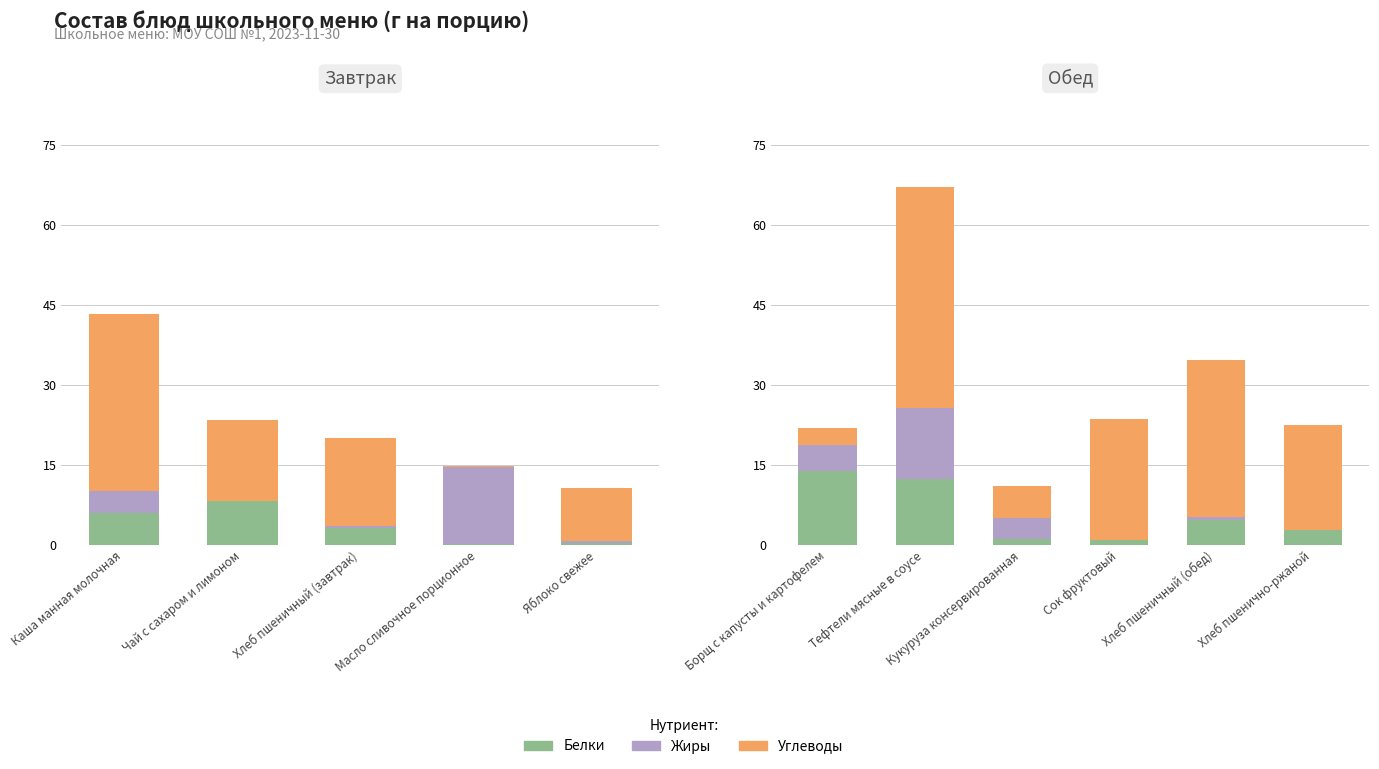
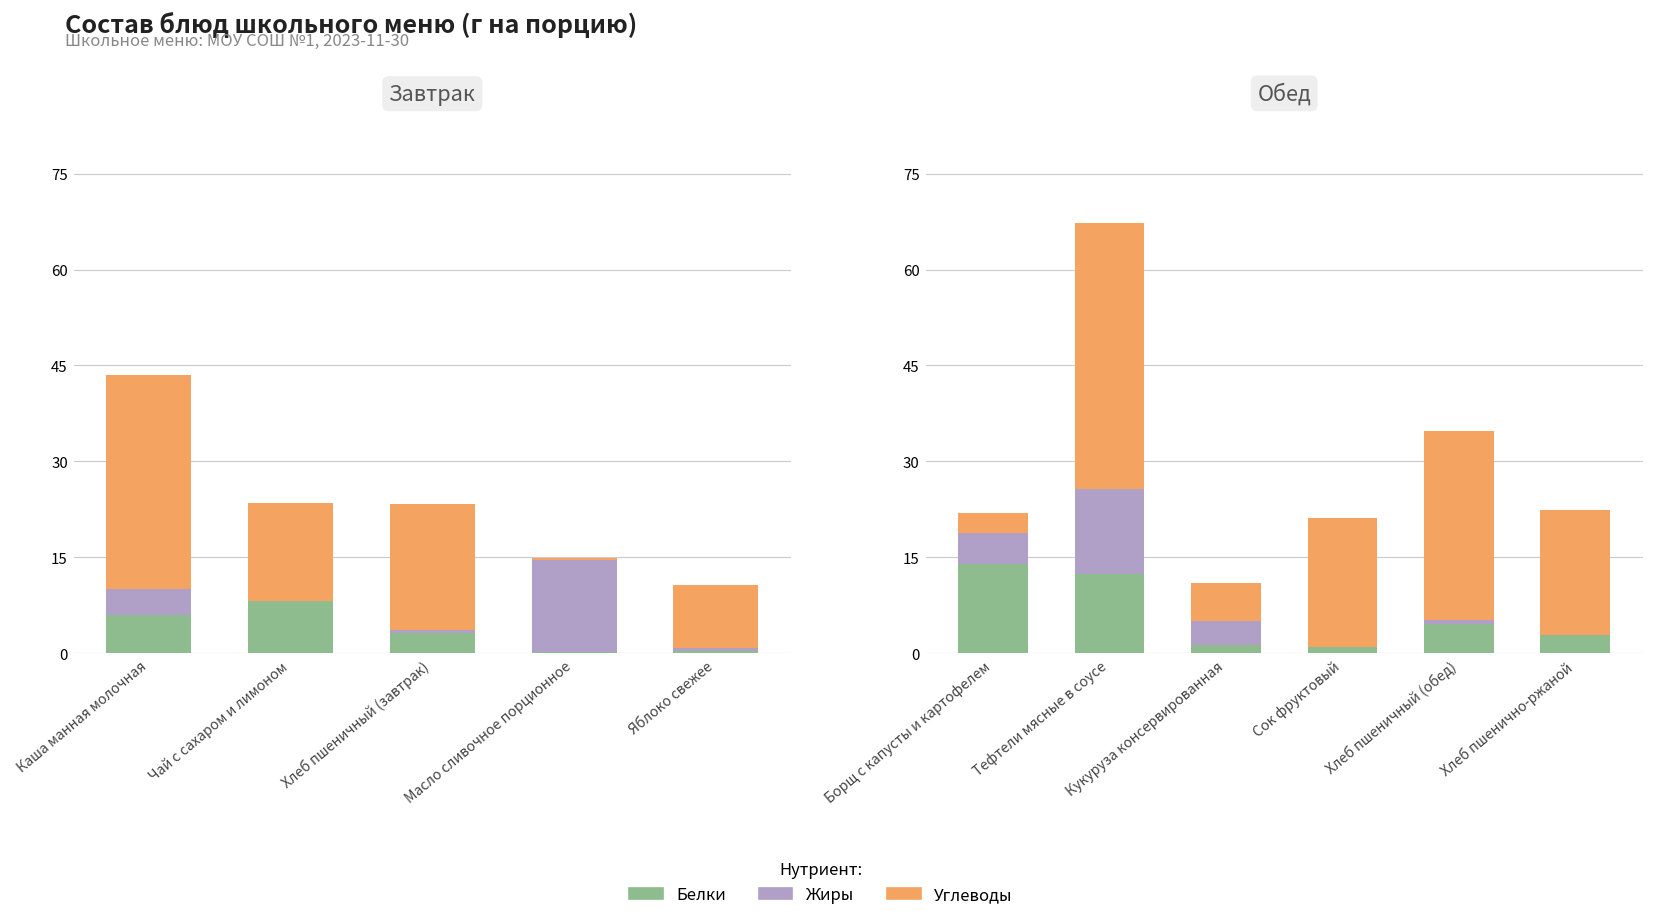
  {
    "Завтрак": {
      "Белки": {
        "Каша манная молочная": 6,
        "Чай с сахаром и лимоном": 8,
        "Хлеб пшеничный (завтрак)": 3
      },
      "Жиры": {
        "Каша манная молочная": 4,
        "Масло сливочное порционное": 14
      },
      "Углеводы": {
        "Каша манная молочная": 33,
        "Чай с сахаром и лимоном": 15,
-       "Хлеб пшеничный (завтрак)": 16,
+       "Хлеб пшеничный (завтрак)": 20,
        "Яблоко свежее": 10
      }
    },
    "Обед": {
      "Белки": {
        "Борщ с капусты и картофелем": 14,
        "Тефтели мясные в соусе": 12,
        "Кукуруза консервированная": 1,
        "Сок фруктовый": 1,
        "Хлеб пшеничный (обед)": 5,
        "Хлеб пшенично-ржаной": 3
      },
      "Жиры": {
        "Борщ с капусты и картофелем": 5,
        "Тефтели мясные в соусе": 13,
        "Кукуруза консервированная": 4,
        "Сок фруктовый": 0,
        "Хлеб пшеничный (обед)": 1
      },
      "Углеводы": {
        "Борщ с капусты и картофелем": 3,
        "Тефтели мясные в соусе": 42,
        "Кукуруза консервированная": 6,
-       "Сок фруктовый": 23,
+       "Сок фруктовый": 20,
        "Хлеб пшеничный (обед)": 30,
        "Хлеб пшенично-ржаной": 20
      }
    }
  }
